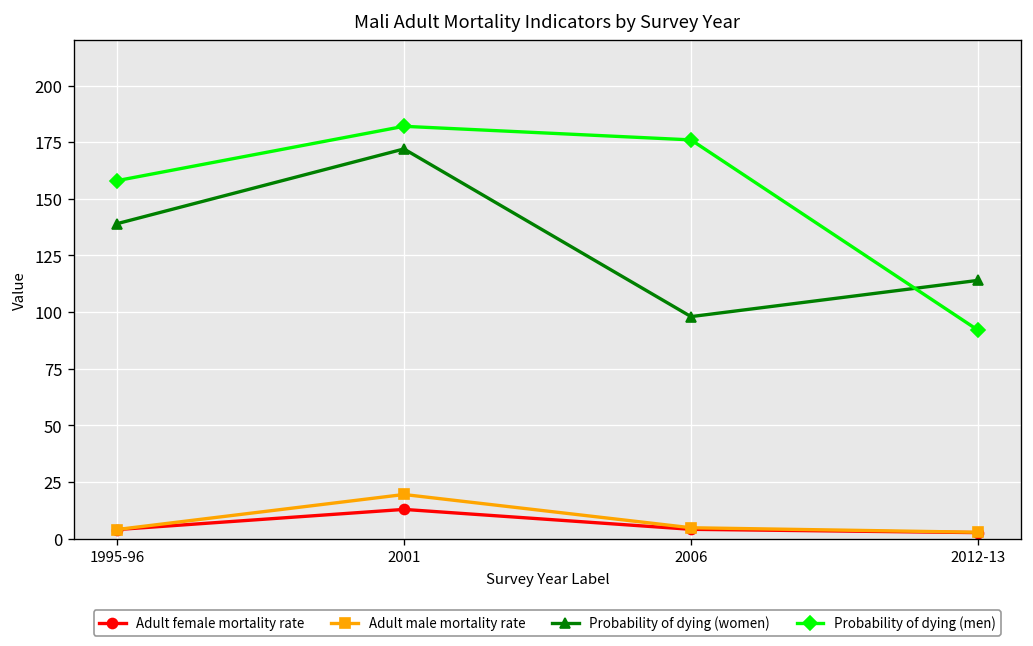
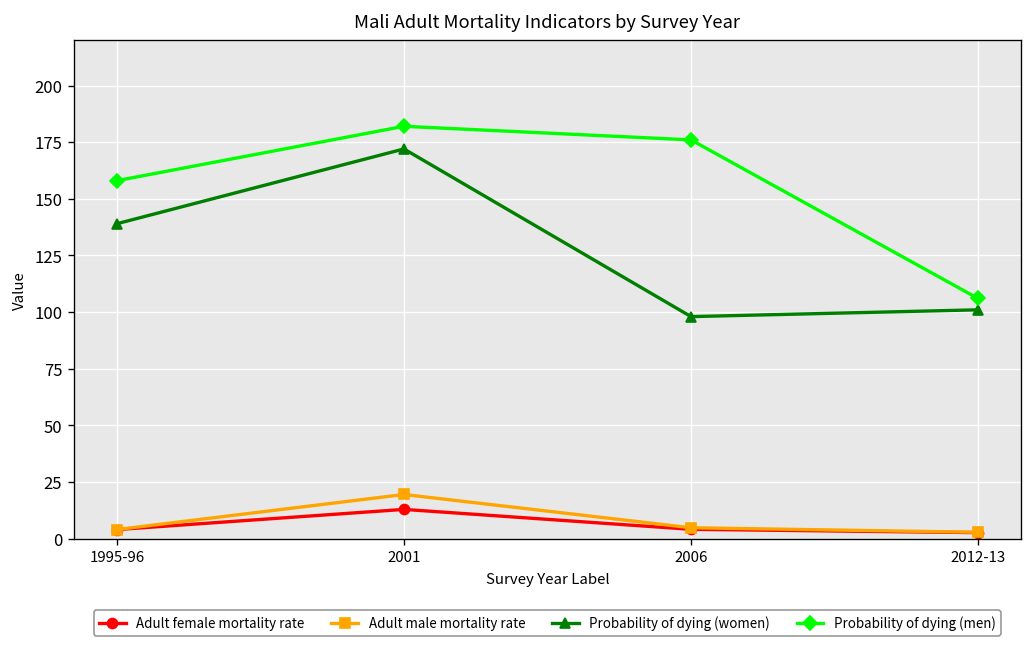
  {
    "Adult female mortality rate": {
      "2001": 13
    },
    "Adult male mortality rate": {
      "2001": 19
    },
    "Probability of dying (women)": {
      "1995-96": 139,
      "2001": 172,
      "2006": 98,
-     "2012-13": 114
+     "2012-13": 101
    },
    "Probability of dying (men)": {
      "1995-96": 158,
      "2001": 182,
      "2006": 176,
-     "2012-13": 92
+     "2012-13": 106
    }
  }
